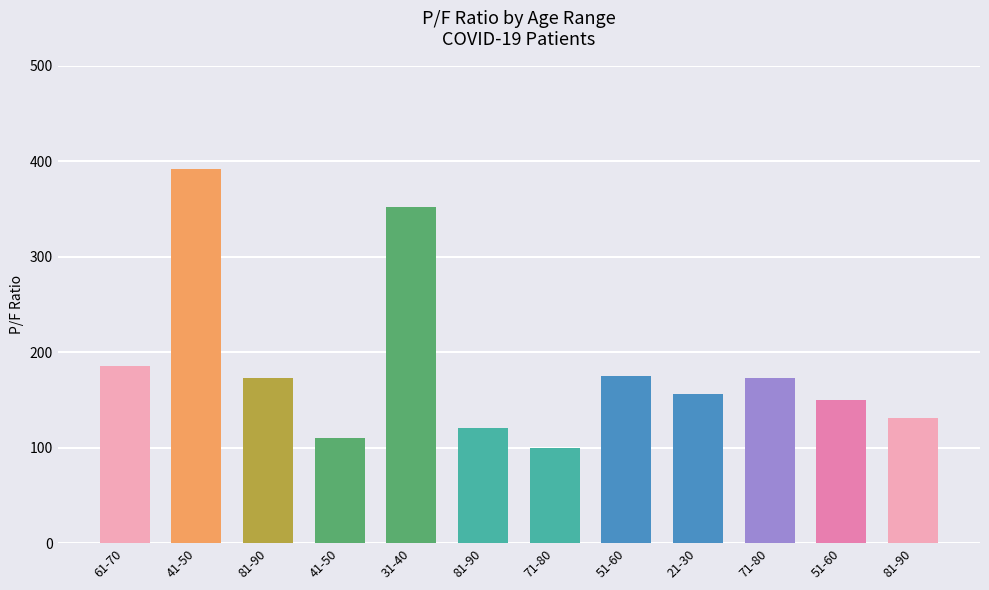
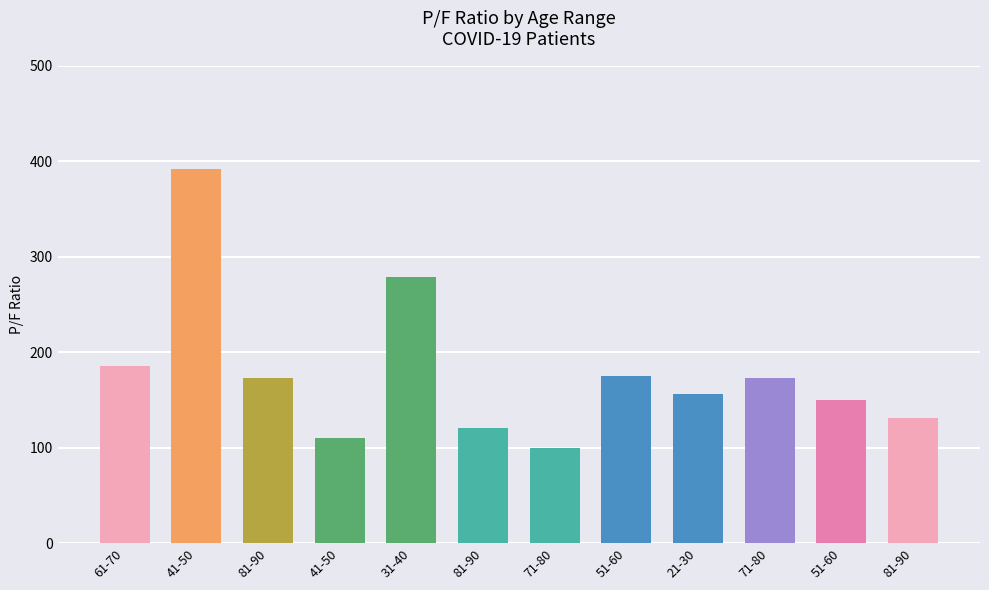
  {
    "61-70": 190,
-   "31-40": 350,
+   "31-40": 280,
    "21-30": 160
  }
